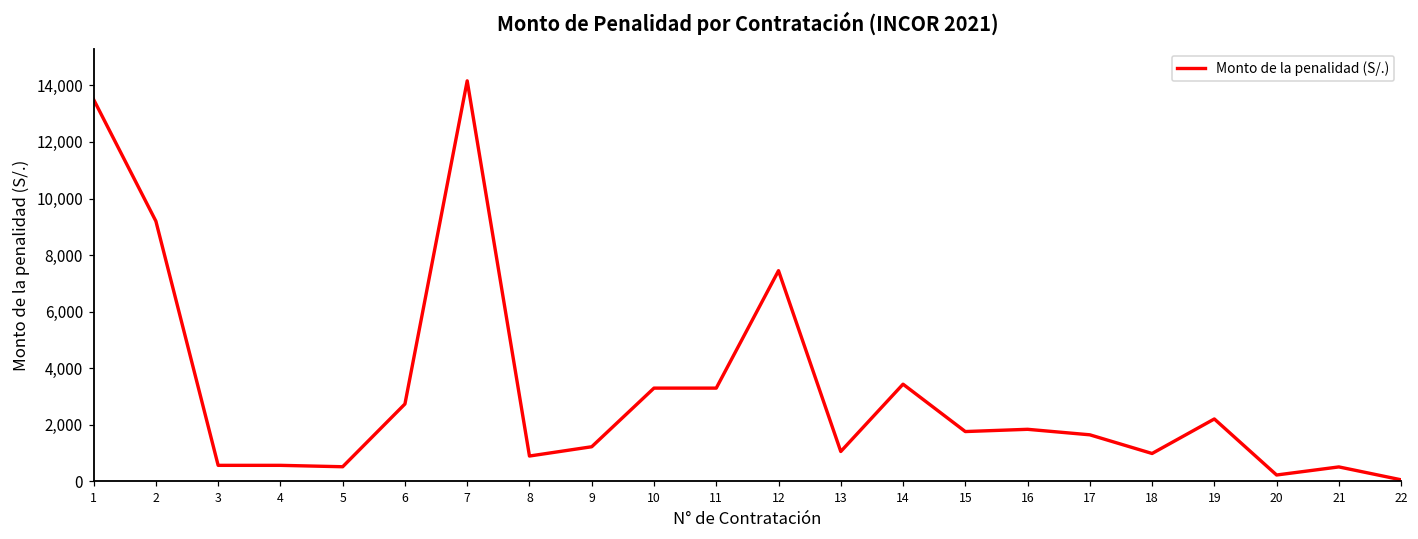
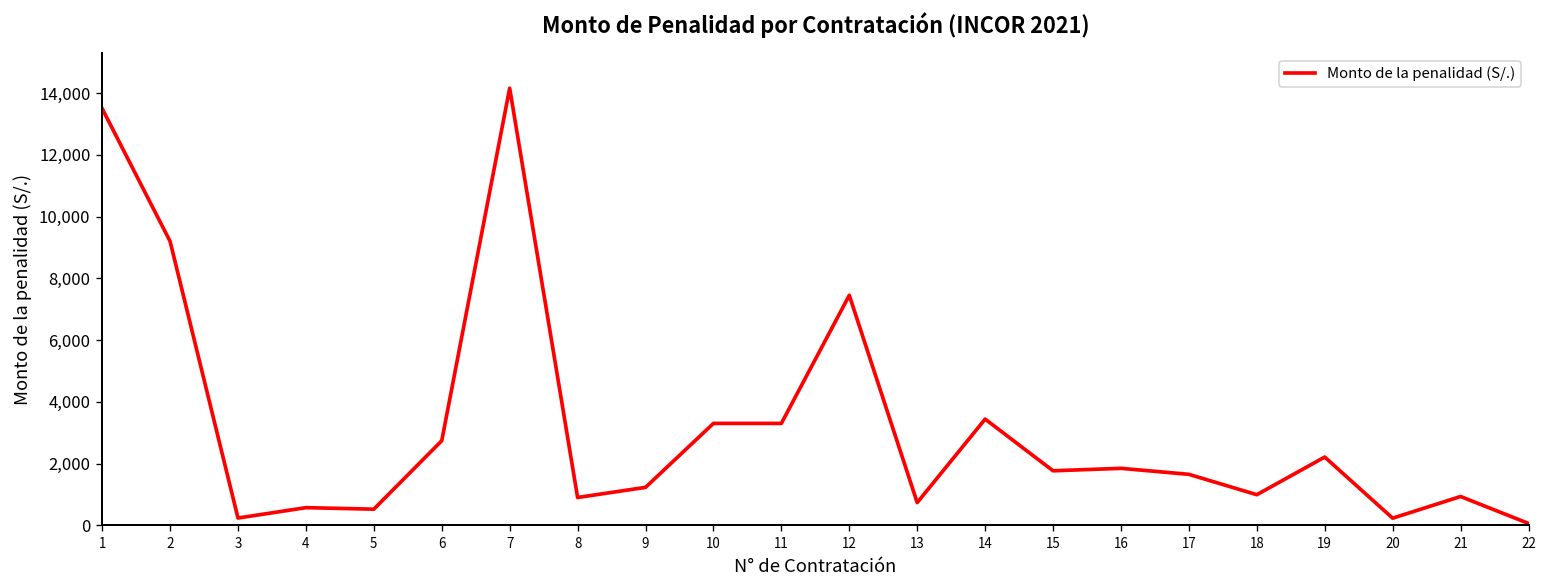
  {
    "1": "13,500",
    "2": "9,200",
-   "3": "600",
+   "3": "200",
    "4": "600",
    "5": "500",
    "6": "2,700",
    "7": "14,200",
    "8": "900",
    "9": "1,200",
    "10": "3,300",
    "11": "3,300",
    "12": "7,500",
-   "13": "1,100",
+   "13": "700",
    "14": "3,400",
    "15": "1,800",
    "16": "1,800",
    "17": "1,700",
    "18": "1,000",
    "19": "2,200",
    "20": "200",
-   "21": "500",
+   "21": "900",
    "22": "100"
  }
